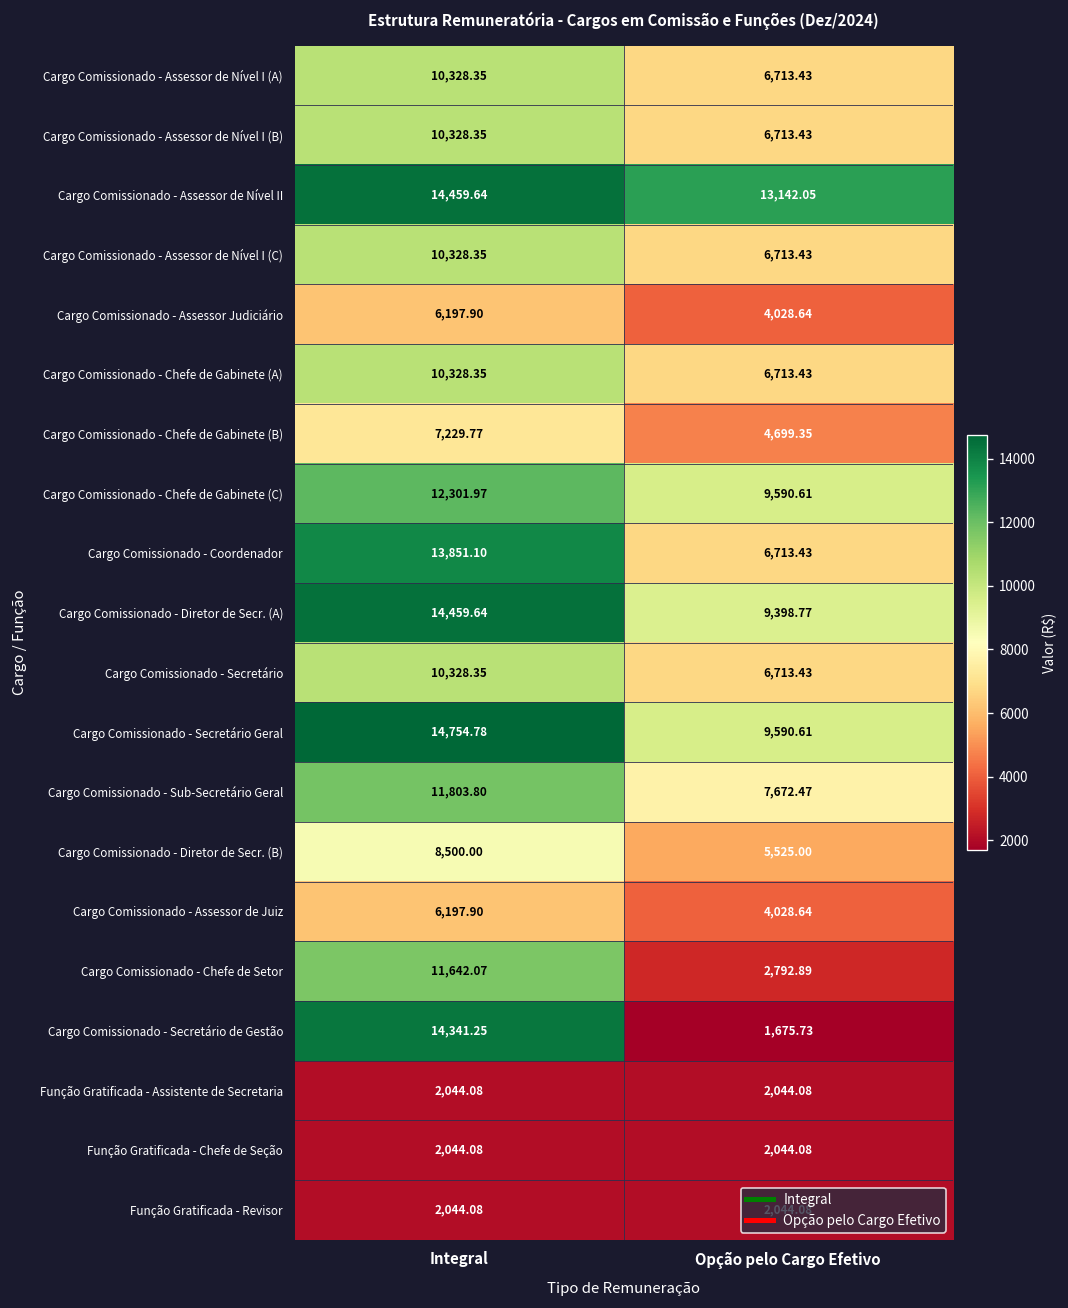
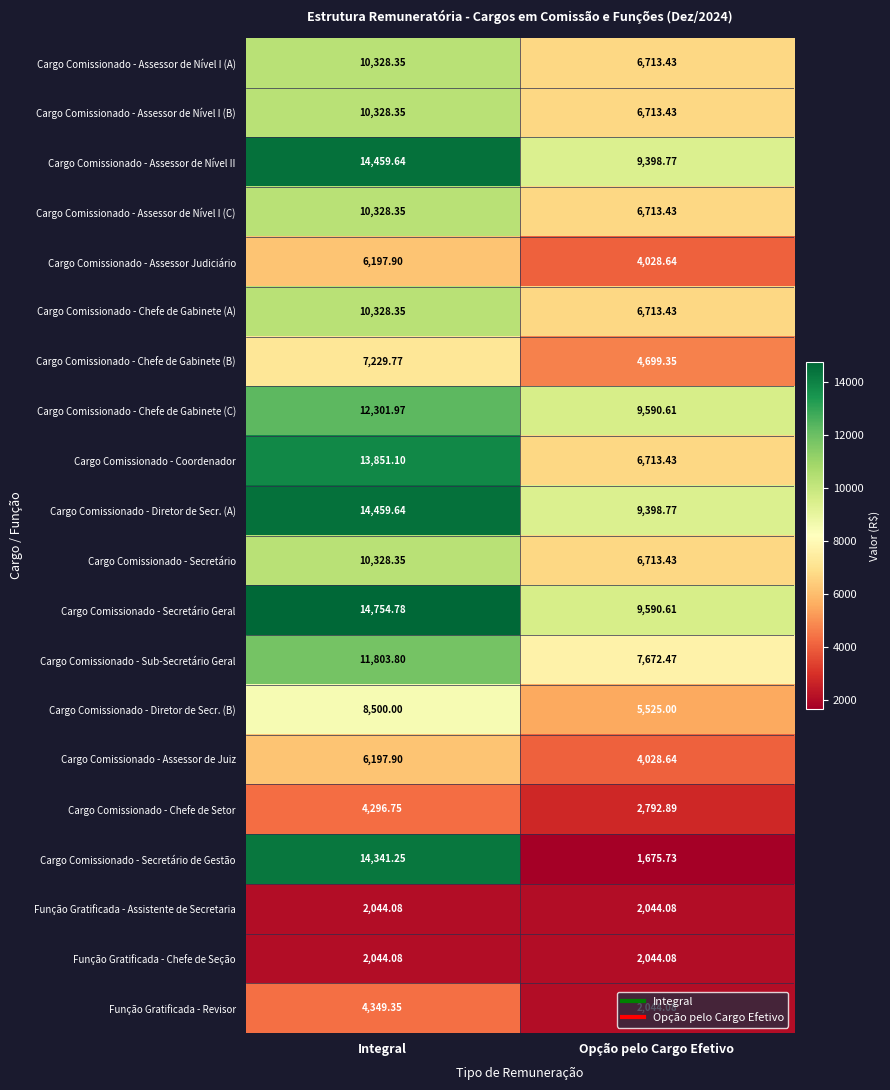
  {
    "Cargo Comissionado - Assessor de Nível I (A)": {
      "Integral": "10,328.35",
      "Opção pelo Cargo Efetivo": "6,713.43"
    },
    "Cargo Comissionado - Assessor de Nível I (B)": {
      "Integral": "10,328.35",
      "Opção pelo Cargo Efetivo": "6,713.43"
    },
    "Cargo Comissionado - Assessor de Nível II": {
      "Integral": "14,459.64",
-     "Opção pelo Cargo Efetivo": "13,142.05"
+     "Opção pelo Cargo Efetivo": "9,398.77"
    },
    "Cargo Comissionado - Assessor de Nível I (C)": {
      "Integral": "10,328.35",
      "Opção pelo Cargo Efetivo": "6,713.43"
    },
    "Cargo Comissionado - Assessor Judiciário": {
      "Integral": "6,197.90",
      "Opção pelo Cargo Efetivo": "4,028.64"
    },
    "Cargo Comissionado - Chefe de Gabinete (A)": {
      "Integral": "10,328.35",
      "Opção pelo Cargo Efetivo": "6,713.43"
    },
    "Cargo Comissionado - Chefe de Gabinete (B)": {
      "Integral": "7,229.77",
      "Opção pelo Cargo Efetivo": "4,699.35"
    },
    "Cargo Comissionado - Chefe de Gabinete (C)": {
      "Integral": "12,301.97",
      "Opção pelo Cargo Efetivo": "9,590.61"
    },
    "Cargo Comissionado - Coordenador": {
      "Integral": "13,851.10",
      "Opção pelo Cargo Efetivo": "6,713.43"
    },
    "Cargo Comissionado - Diretor de Secr. (A)": {
      "Integral": "14,459.64",
      "Opção pelo Cargo Efetivo": "9,398.77"
    },
    "Cargo Comissionado - Secretário": {
      "Integral": "10,328.35",
      "Opção pelo Cargo Efetivo": "6,713.43"
    },
    "Cargo Comissionado - Secretário Geral": {
      "Integral": "14,754.78",
      "Opção pelo Cargo Efetivo": "9,590.61"
    },
    "Cargo Comissionado - Sub-Secretário Geral": {
      "Integral": "11,803.80",
      "Opção pelo Cargo Efetivo": "7,672.47"
    },
    "Cargo Comissionado - Diretor de Secr. (B)": {
      "Integral": "8,500.00",
      "Opção pelo Cargo Efetivo": "5,525.00"
    },
    "Cargo Comissionado - Assessor de Juiz": {
      "Integral": "6,197.90",
      "Opção pelo Cargo Efetivo": "4,028.64"
    },
    "Cargo Comissionado - Chefe de Setor": {
-     "Integral": "11,642.07",
+     "Integral": "4,296.75",
      "Opção pelo Cargo Efetivo": "2,792.89"
    },
    "Cargo Comissionado - Secretário de Gestão": {
      "Integral": "14,341.25",
      "Opção pelo Cargo Efetivo": "1,675.73"
    },
    "Função Gratificada - Assistente de Secretaria": {
      "Integral": "2,044.08",
      "Opção pelo Cargo Efetivo": "2,044.08"
    },
    "Função Gratificada - Chefe de Seção": {
      "Integral": "2,044.08",
      "Opção pelo Cargo Efetivo": "2,044.08"
    },
    "Função Gratificada - Revisor": {
-     "Integral": "2,044.08"
+     "Integral": "4,349.35"
    }
  }
